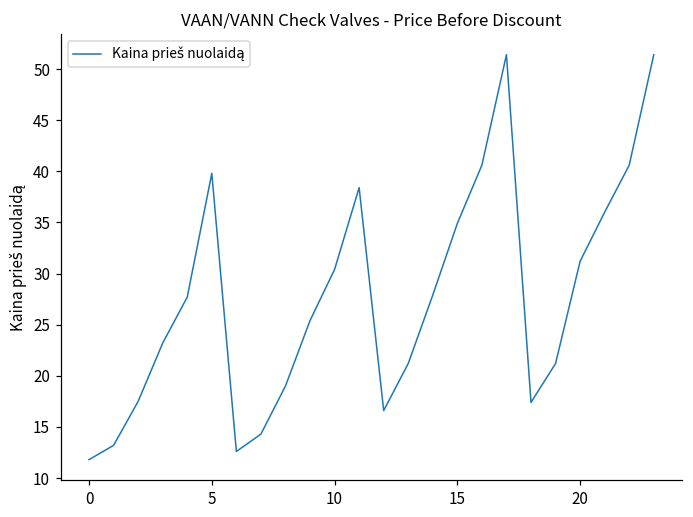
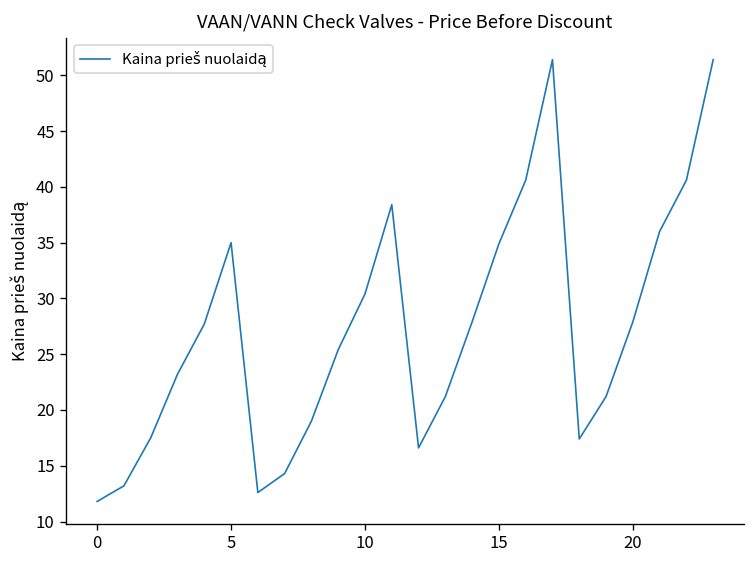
  {
    "0": 12,
-   "5": 40,
+   "5": 35,
    "10": 30,
    "15": 35,
-   "20": 31
+   "20": 28
  }
